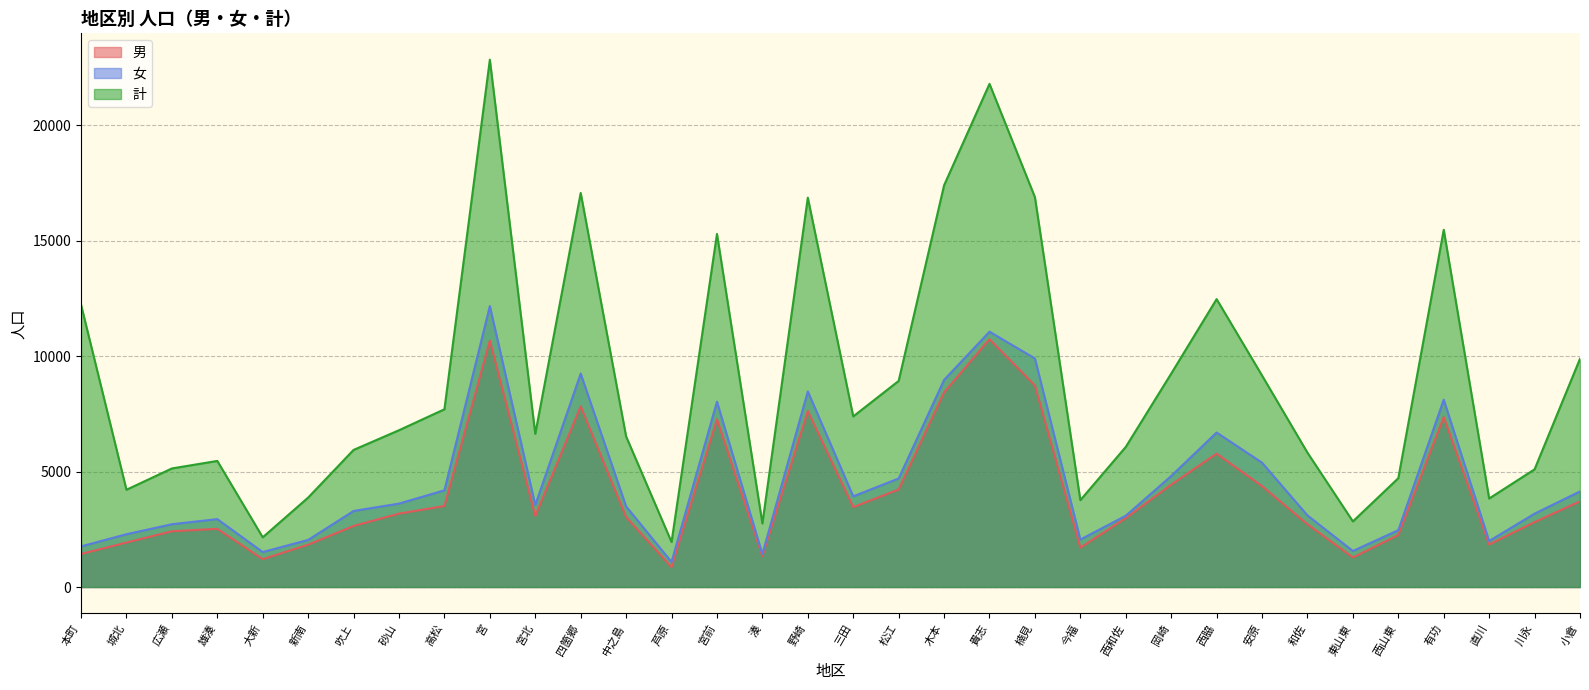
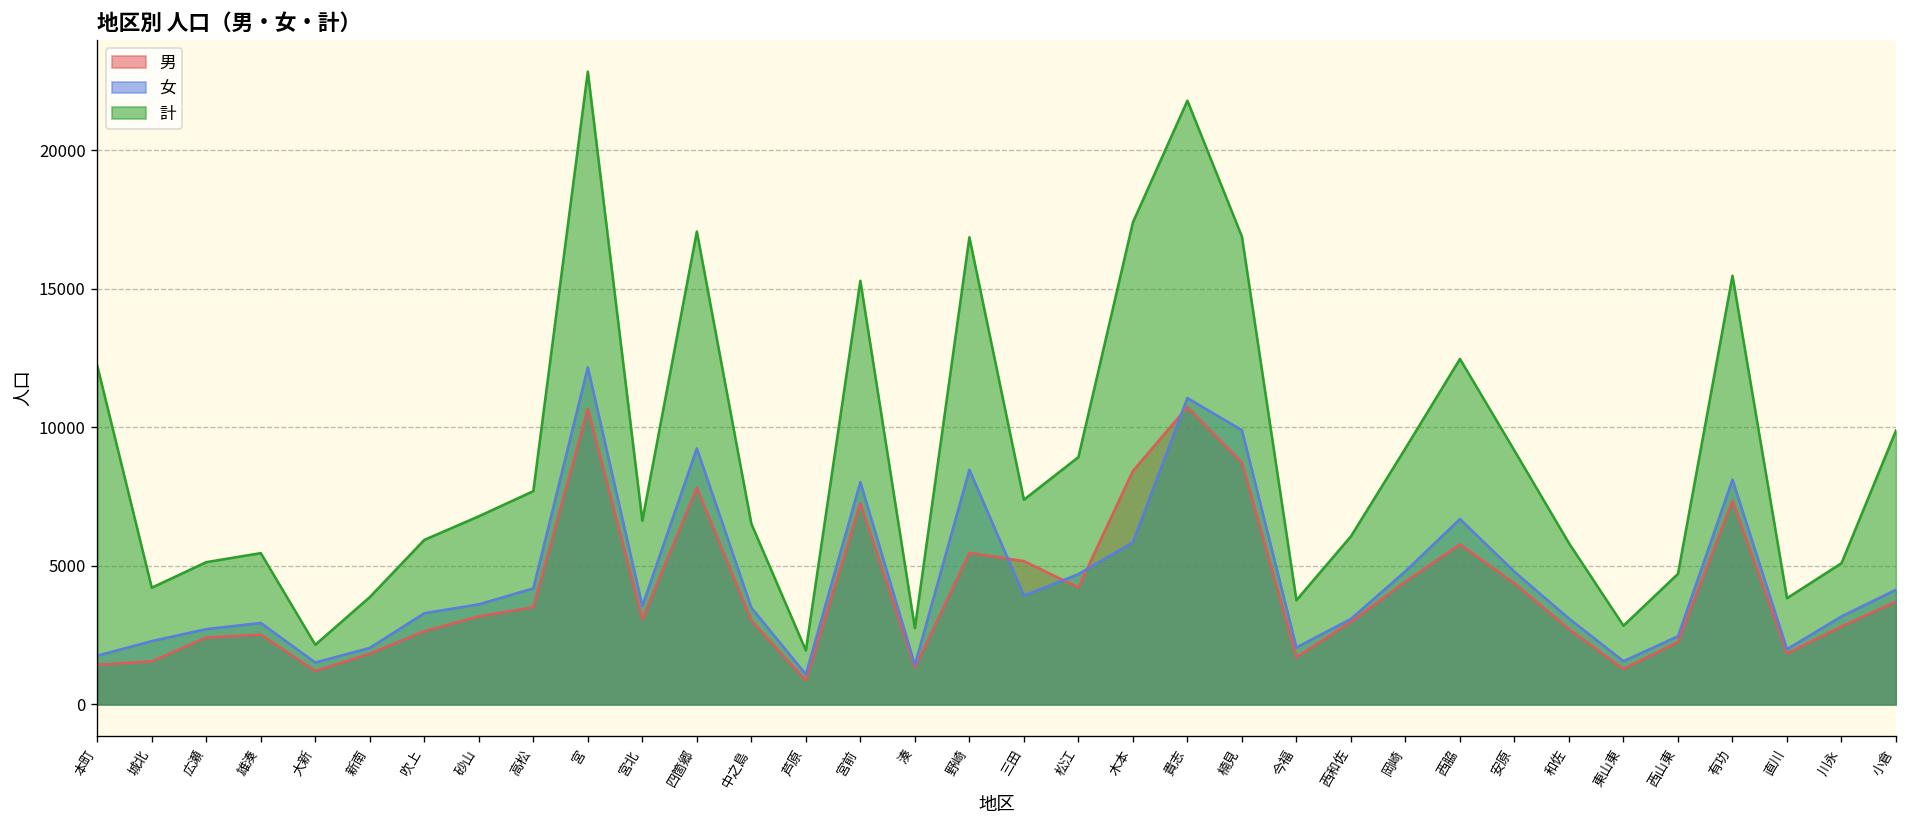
  {
    "男": {
      "本町": 1400,
-     "城北": 1900,
+     "城北": 1600,
      "広瀬": 2400,
      "雄湊": 2500,
      "大新": 1200,
      "新南": 1800,
      "吹上": 2600,
      "砂山": 3200,
      "高松": 3500,
      "宮": 10700,
      "宮北": 3100,
      "四箇郷": 7800,
      "中之島": 3000,
      "芦原": 900,
      "宮前": 7300,
-     "野崎": 7600,
-     "三田": 3500,
+     "野崎": 5500,
+     "三田": 5200,
      "松江": 4200,
      "木本": 8400,
      "貴志": 10700,
      "楠見": 8700,
      "今福": 1700,
      "岡崎": 4400,
      "西脇": 5800,
      "安原": 4400,
      "和佐": 2700,
      "東山東": 1300,
      "西山東": 2300,
      "有功": 7400,
      "直川": 1800,
      "川永": 2800,
      "小倉": 3700
    },
    "女": {
      "本町": 1800,
      "城北": 2300,
      "広瀬": 2700,
      "雄湊": 2900,
      "大新": 1500,
      "新南": 2000,
      "吹上": 3300,
      "砂山": 3600,
      "高松": 4200,
      "宮": 12200,
      "宮北": 3600,
      "四箇郷": 9200,
      "中之島": 3500,
      "芦原": 1100,
      "宮前": 8000,
      "野崎": 8500,
      "三田": 3900,
      "松江": 4700,
-     "木本": 9000,
+     "木本": 5900,
      "貴志": 11100,
      "楠見": 9900,
      "今福": 2100,
      "岡崎": 4800,
      "西脇": 6700,
-     "安原": 5400,
+     "安原": 4800,
      "和佐": 3100,
      "東山東": 1600,
      "西山東": 2500,
      "有功": 8100,
      "直川": 2000,
      "川永": 3200,
      "小倉": 4100
    },
    "計": {
      "本町": 12200,
      "城北": 4200,
      "広瀬": 5100,
      "雄湊": 5500,
      "大新": 2200,
      "新南": 3900,
      "吹上": 5900,
      "砂山": 6800,
      "高松": 7700,
      "宮": 22800,
      "宮北": 6600,
      "四箇郷": 17100,
      "中之島": 6500,
      "芦原": 1900,
      "宮前": 15300,
      "湊": 2800,
      "野崎": 16900,
      "三田": 7400,
      "松江": 8900,
      "木本": 17400,
      "貴志": 21800,
      "楠見": 16900,
      "今福": 3800,
      "西和佐": 6100,
      "岡崎": 9200,
      "西脇": 12500,
      "安原": 9200,
      "和佐": 5800,
      "東山東": 2800,
      "西山東": 4700,
      "有功": 15500,
      "直川": 3800,
      "川永": 5100,
      "小倉": 9900
    }
  }
